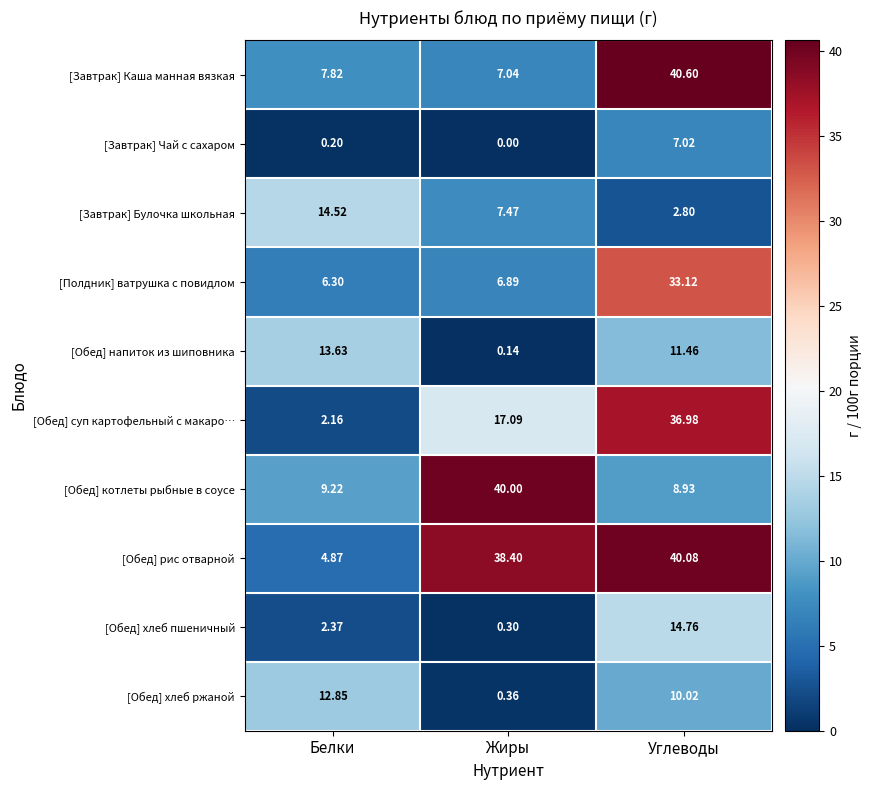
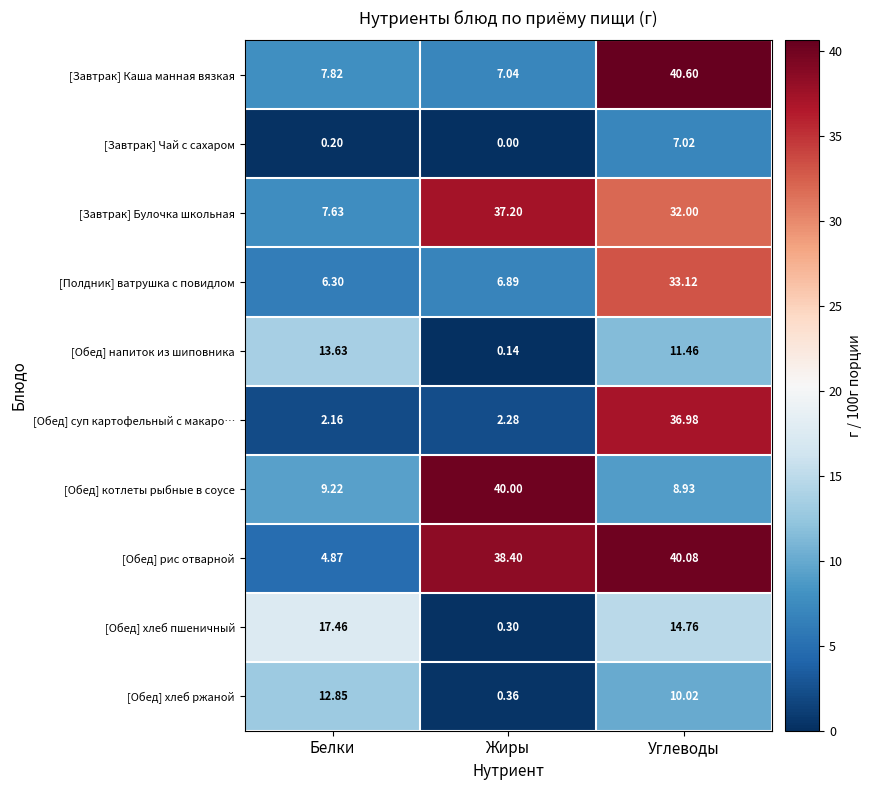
  {
    "[Завтрак] Каша манная вязкая": {
      "Белки": 7.82,
      "Жиры": 7.04,
      "Углеводы": 40.60
    },
    "[Завтрак] Чай с сахаром": {
      "Белки": 0.20,
      "Жиры": 0.00,
      "Углеводы": 7.02
    },
    "[Завтрак] Булочка школьная": {
-     "Белки": 14.52,
-     "Жиры": 7.47,
-     "Углеводы": 2.80
+     "Белки": 7.63,
+     "Жиры": 37.20,
+     "Углеводы": 32.00
    },
    "[Полдник] ватрушка с повидлом": {
      "Белки": 6.30,
      "Жиры": 6.89,
      "Углеводы": 33.12
    },
    "[Обед] напиток из шиповника": {
      "Белки": 13.63,
      "Жиры": 0.14,
      "Углеводы": 11.46
    },
    "[Обед] суп картофельный с макаро…": {
      "Белки": 2.16,
-     "Жиры": 17.09,
+     "Жиры": 2.28,
      "Углеводы": 36.98
    },
    "[Обед] котлеты рыбные в соусе": {
      "Белки": 9.22,
      "Жиры": 40.00,
      "Углеводы": 8.93
    },
    "[Обед] рис отварной": {
      "Белки": 4.87,
      "Жиры": 38.40,
      "Углеводы": 40.08
    },
    "[Обед] хлеб пшеничный": {
-     "Белки": 2.37,
+     "Белки": 17.46,
      "Жиры": 0.30,
      "Углеводы": 14.76
    },
    "[Обед] хлеб ржаной": {
      "Белки": 12.85,
      "Жиры": 0.36,
      "Углеводы": 10.02
    }
  }
